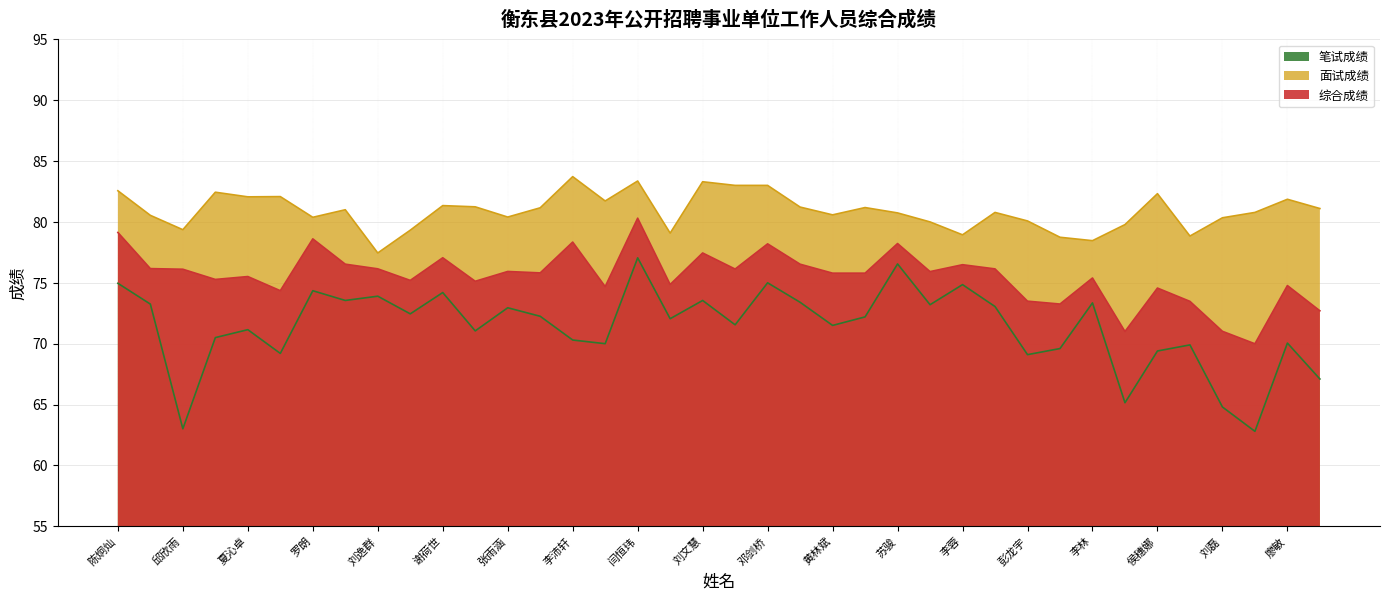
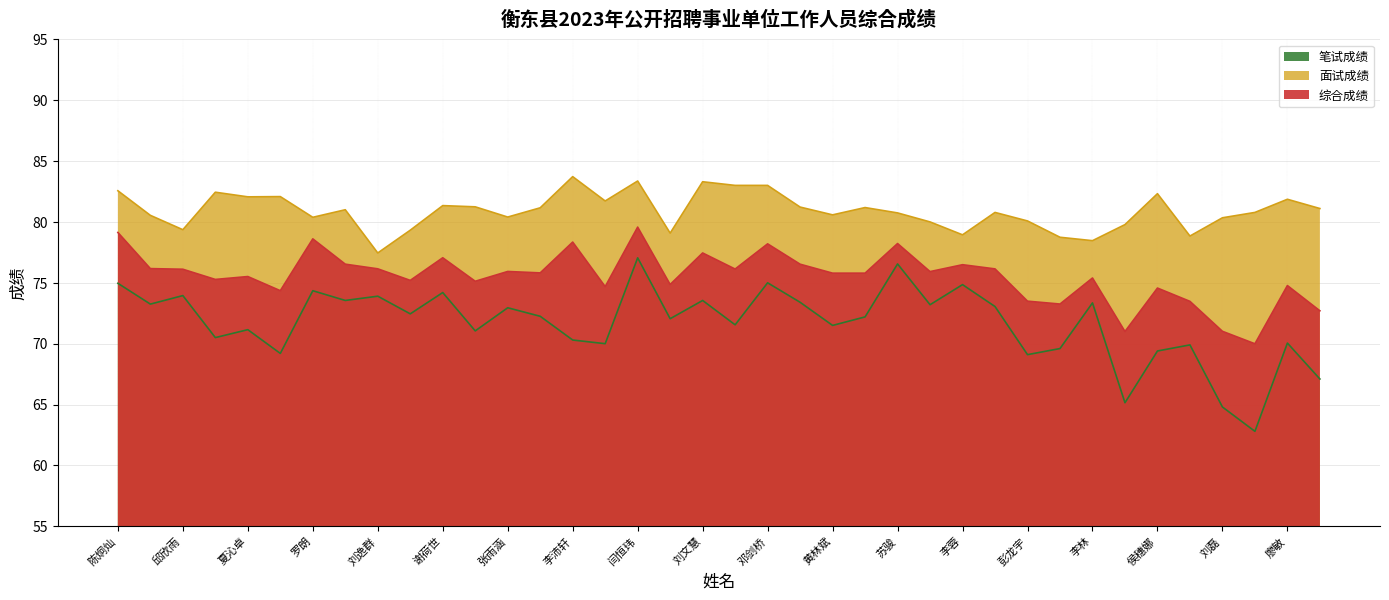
  {
    "笔试成绩": {
      "陈炯灿": 75.0,
-     "邱欣雨": 63.0,
+     "邱欣雨": 74.0,
      "夏沁卓": 71.2,
      "罗朗": 74.4,
      "刘逸群": 73.9,
      "谢荷世": 74.2,
      "张雨涵": 73.0,
      "李沛轩": 70.3,
      "闫恒玮": 77.1,
      "刘文慧": 73.6,
      "邓剑桥": 75.0,
      "黄林斌": 71.5,
      "苏骏": 76.6,
      "李蓉": 74.9,
      "彭龙宇": 69.1,
      "李林": 73.4,
      "侯穗娜": 69.4,
      "刘磊": 64.8,
      "廖敏": 70.1
    },
    "面试成绩": {
      "陈炯灿": 82.6,
      "邱欣雨": 79.4,
      "夏沁卓": 82.1,
      "罗朗": 80.4,
      "刘逸群": 77.5,
      "谢荷世": 81.3,
      "张雨涵": 80.4,
      "李沛轩": 83.7,
      "闫恒玮": 83.4,
      "刘文慧": 83.3,
      "邓剑桥": 83.0,
      "黄林斌": 80.6,
      "苏骏": 80.7,
      "李蓉": 78.9,
      "彭龙宇": 80.1,
      "李林": 78.5,
      "侯穗娜": 82.3,
      "刘磊": 80.3,
      "廖敏": 81.9
    },
    "综合成绩": {
      "陈炯灿": 79.1,
      "邱欣雨": 76.1,
      "夏沁卓": 75.5,
      "罗朗": 78.6,
      "刘逸群": 76.1,
      "谢荷世": 77.1,
      "张雨涵": 75.9,
      "李沛轩": 78.3,
-     "闫恒玮": 80.3,
+     "闫恒玮": 79.6,
      "刘文慧": 77.5,
      "邓剑桥": 78.2,
      "黄林斌": 75.8,
      "苏骏": 78.2,
      "李蓉": 76.5,
      "彭龙宇": 73.5,
      "李林": 75.4,
      "侯穗娜": 74.6,
      "刘磊": 71.0,
      "廖敏": 74.8
    }
  }
